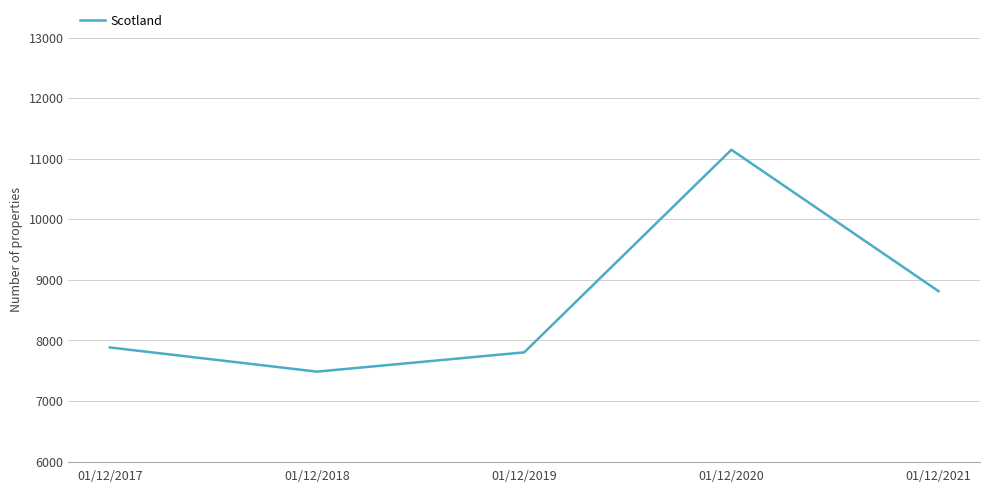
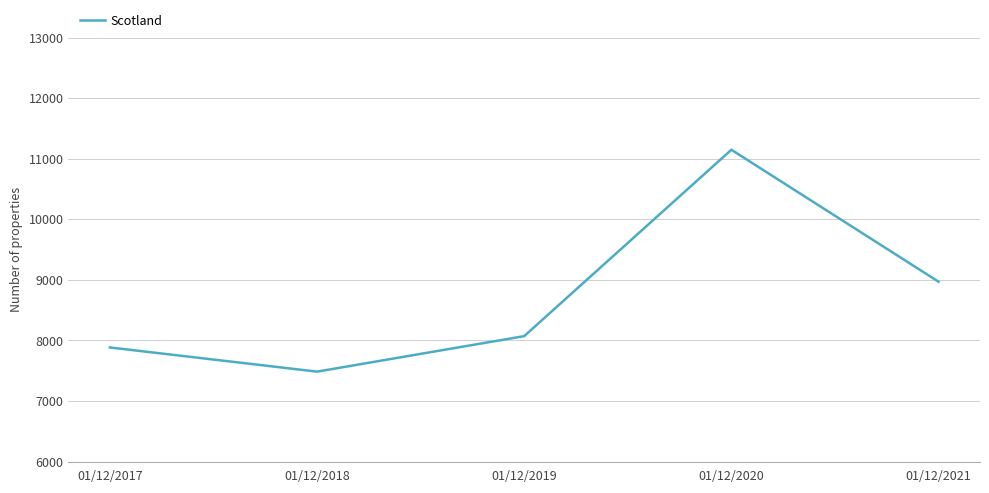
  {
    "01/12/2017": 7900,
    "01/12/2018": 7500,
-   "01/12/2019": 7800,
+   "01/12/2019": 8100,
    "01/12/2020": 11100,
-   "01/12/2021": 8800
+   "01/12/2021": 9000
  }
